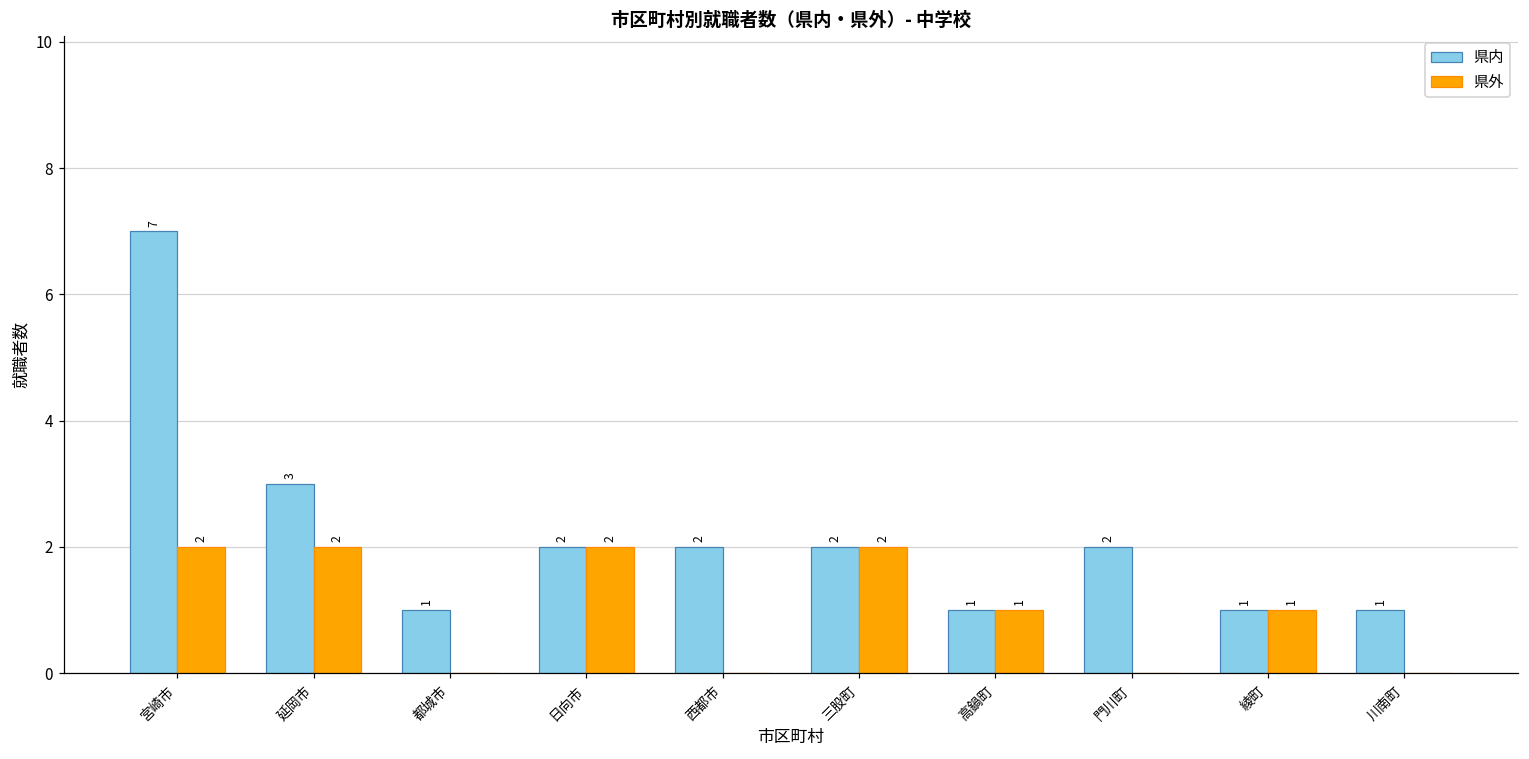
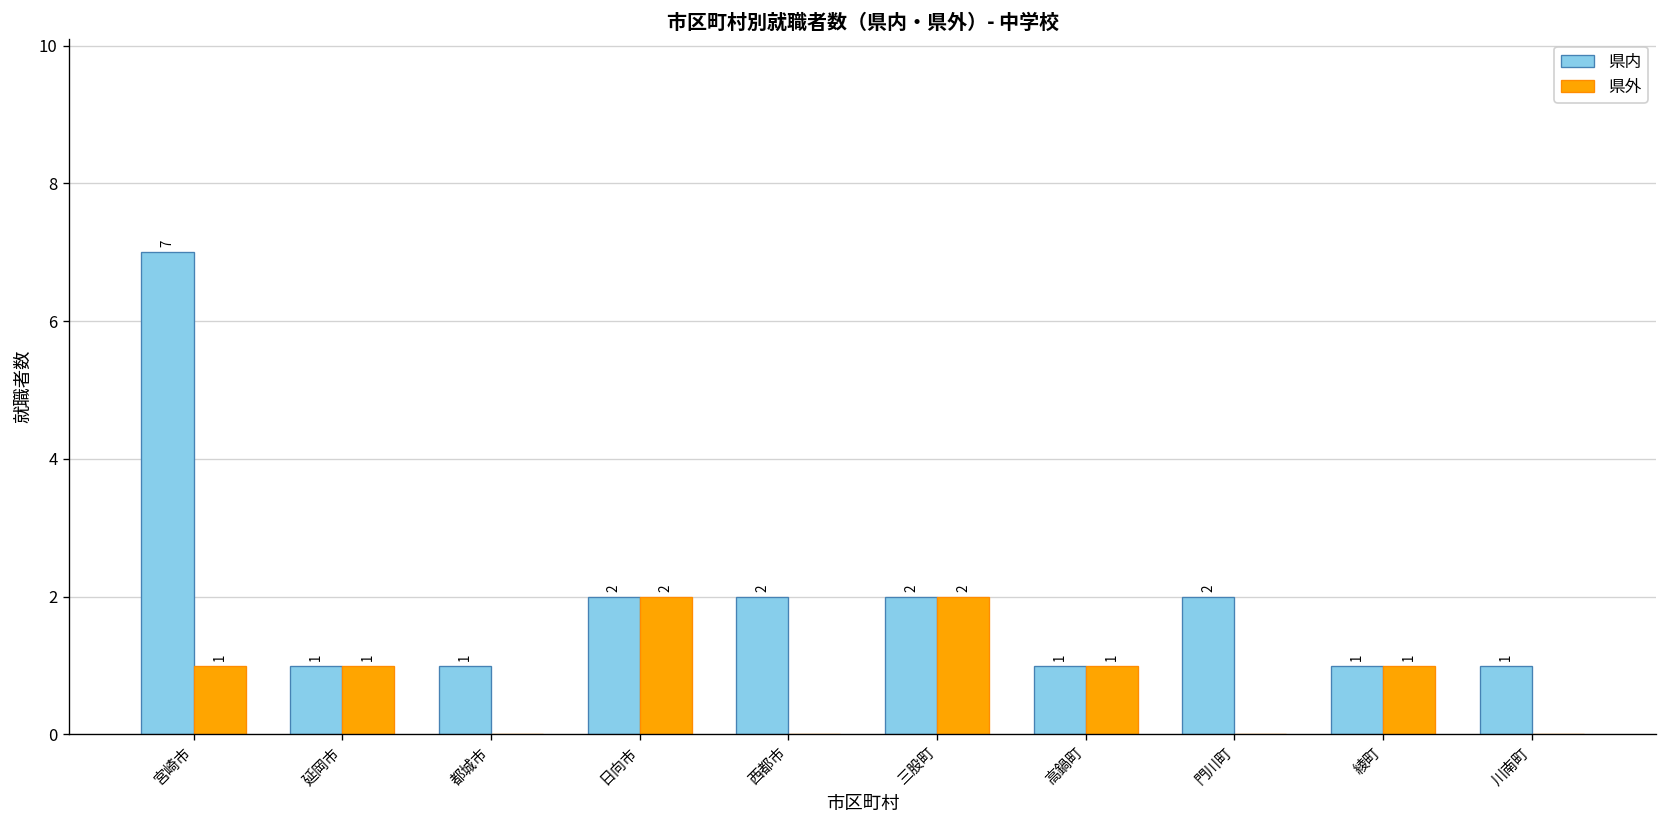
  {
    "県内": {
      "宮崎市": 7,
-     "延岡市": 3,
+     "延岡市": 1,
      "都城市": 1,
      "日向市": 2,
      "西都市": 2,
      "三股町": 2,
      "高鍋町": 1,
      "門川町": 2,
      "綾町": 1,
      "川南町": 1
    },
    "県外": {
-     "宮崎市": 2,
-     "延岡市": 2,
+     "宮崎市": 1,
+     "延岡市": 1,
      "日向市": 2,
      "三股町": 2,
      "高鍋町": 1,
      "綾町": 1
    }
  }
